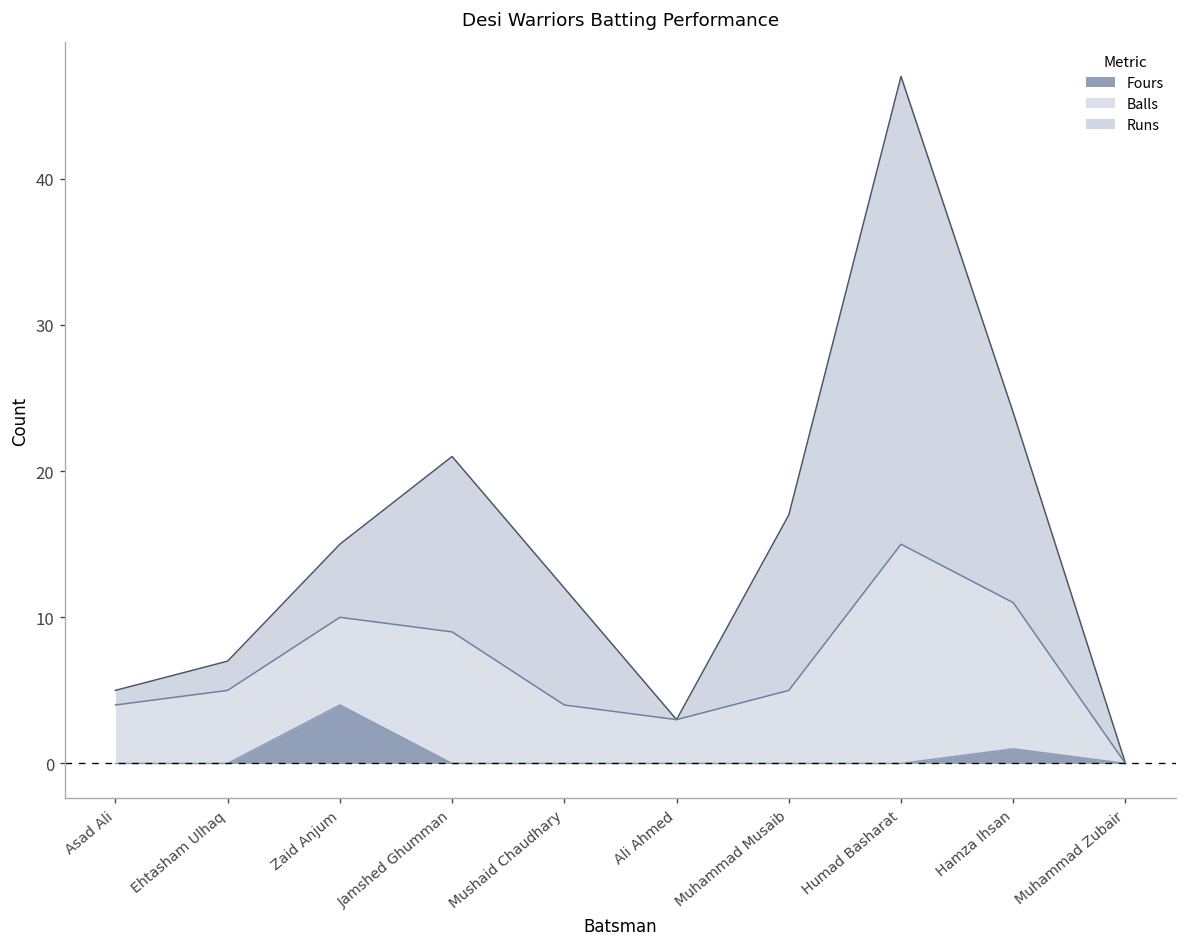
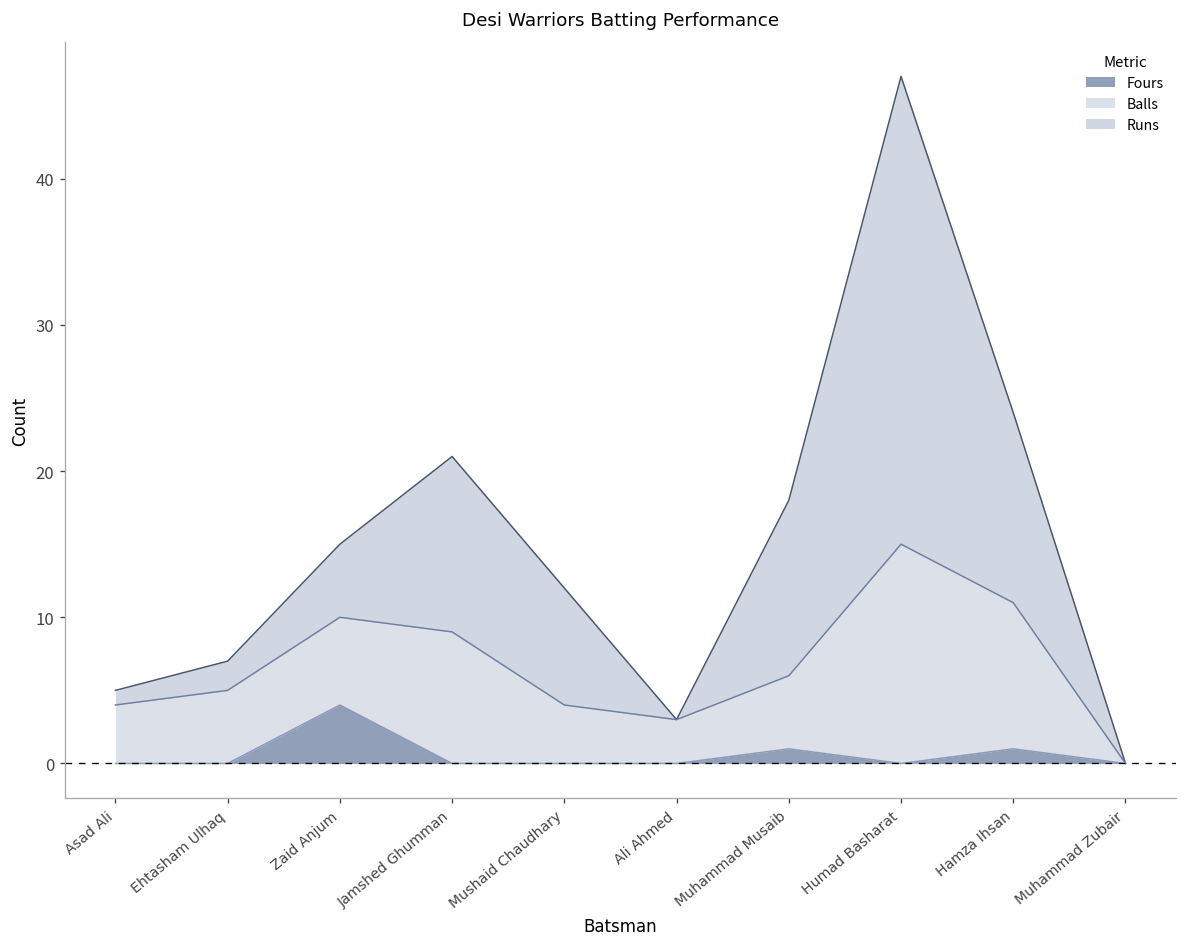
  {
    "Fours": {
      "Asad Ali": 0,
      "Ehtasham Ulhaq": 0,
      "Zaid Anjum": 4,
      "Jamshed Ghumman": 0,
      "Mushaid Chaudhary": 0,
      "Ali Ahmed": 0,
-     "Muhammad Musaib": 0,
+     "Muhammad Musaib": 1,
      "Humad Basharat": 0,
      "Hamza Ihsan": 1
    }
  }
